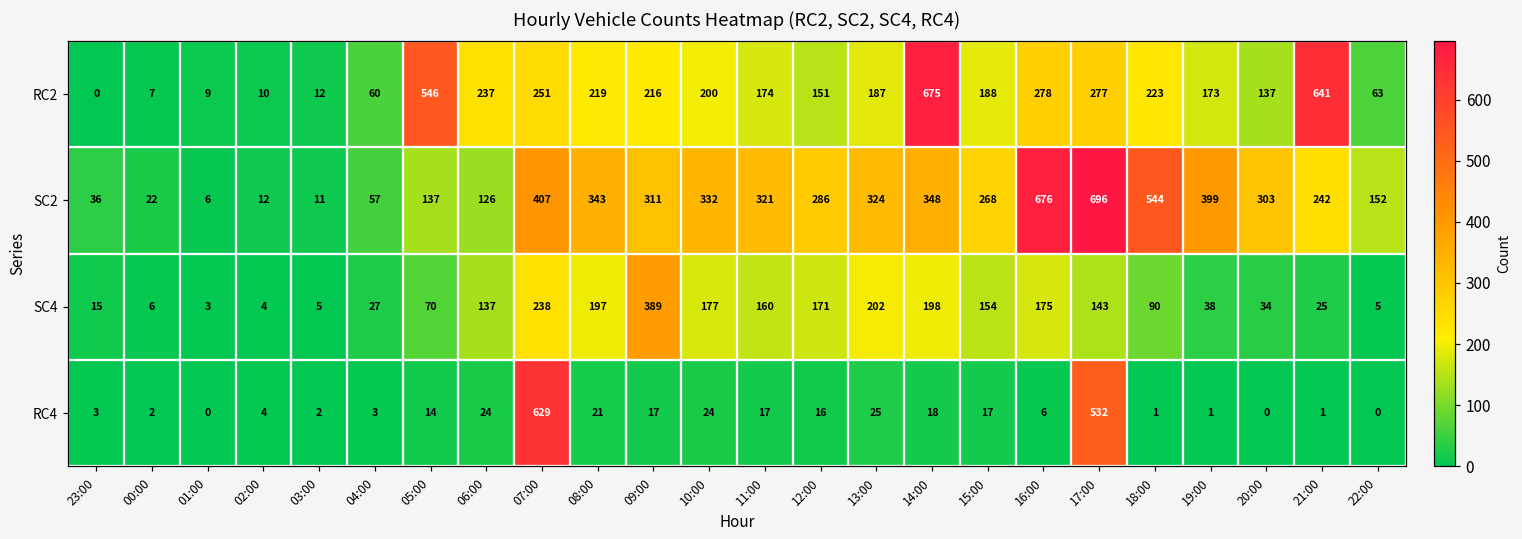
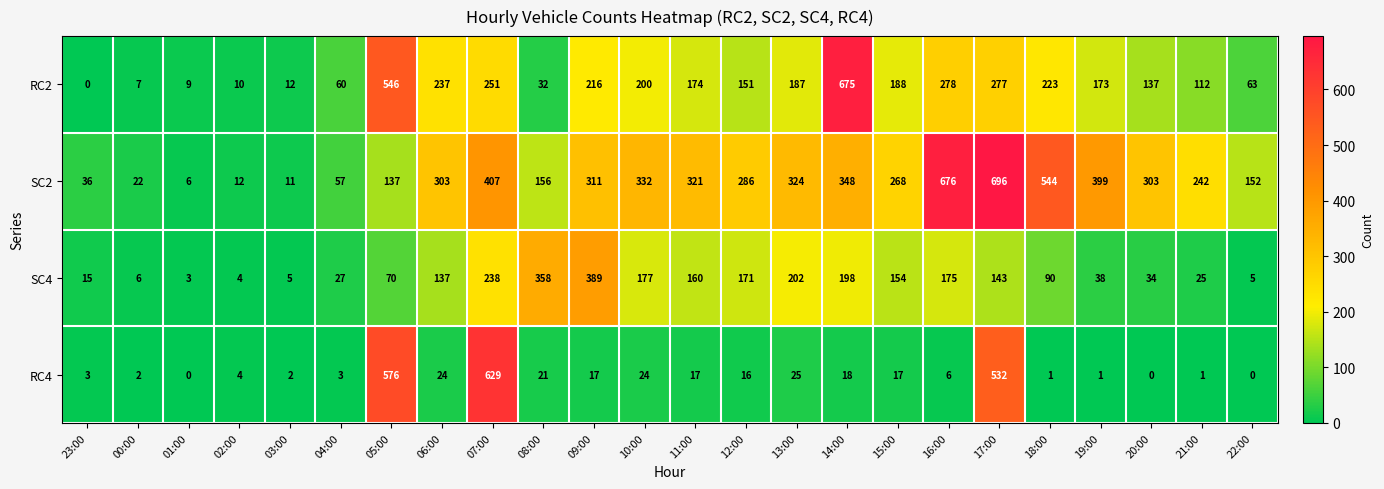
  {
    "RC2": {
      "23:00": 0,
      "00:00": 7,
      "01:00": 9,
      "02:00": 10,
      "03:00": 12,
      "04:00": 60,
      "05:00": 546,
      "06:00": 237,
      "07:00": 251,
-     "08:00": 219,
+     "08:00": 32,
      "09:00": 216,
      "10:00": 200,
      "11:00": 174,
      "12:00": 151,
      "13:00": 187,
      "14:00": 675,
      "15:00": 188,
      "16:00": 278,
      "17:00": 277,
      "18:00": 223,
      "19:00": 173,
      "20:00": 137,
-     "21:00": 641,
+     "21:00": 112,
      "22:00": 63
    },
    "SC2": {
      "23:00": 36,
      "00:00": 22,
      "01:00": 6,
      "02:00": 12,
      "03:00": 11,
      "04:00": 57,
      "05:00": 137,
-     "06:00": 126,
+     "06:00": 303,
      "07:00": 407,
-     "08:00": 343,
+     "08:00": 156,
      "09:00": 311,
      "10:00": 332,
      "11:00": 321,
      "12:00": 286,
      "13:00": 324,
      "14:00": 348,
      "15:00": 268,
      "16:00": 676,
      "17:00": 696,
      "18:00": 544,
      "19:00": 399,
      "20:00": 303,
      "21:00": 242,
      "22:00": 152
    },
    "SC4": {
      "23:00": 15,
      "00:00": 6,
      "01:00": 3,
      "02:00": 4,
      "03:00": 5,
      "04:00": 27,
      "05:00": 70,
      "06:00": 137,
      "07:00": 238,
-     "08:00": 197,
+     "08:00": 358,
      "09:00": 389,
      "10:00": 177,
      "11:00": 160,
      "12:00": 171,
      "13:00": 202,
      "14:00": 198,
      "15:00": 154,
      "16:00": 175,
      "17:00": 143,
      "18:00": 90,
      "19:00": 38,
      "20:00": 34,
      "21:00": 25,
      "22:00": 5
    },
    "RC4": {
      "23:00": 3,
      "00:00": 2,
      "01:00": 0,
      "02:00": 4,
      "03:00": 2,
      "04:00": 3,
-     "05:00": 14,
+     "05:00": 576,
      "06:00": 24,
      "07:00": 629,
      "08:00": 21,
      "09:00": 17,
      "10:00": 24,
      "11:00": 17,
      "12:00": 16,
      "13:00": 25,
      "14:00": 18,
      "15:00": 17,
      "16:00": 6,
      "17:00": 532,
      "18:00": 1,
      "19:00": 1,
      "20:00": 0,
      "21:00": 1,
      "22:00": 0
    }
  }
